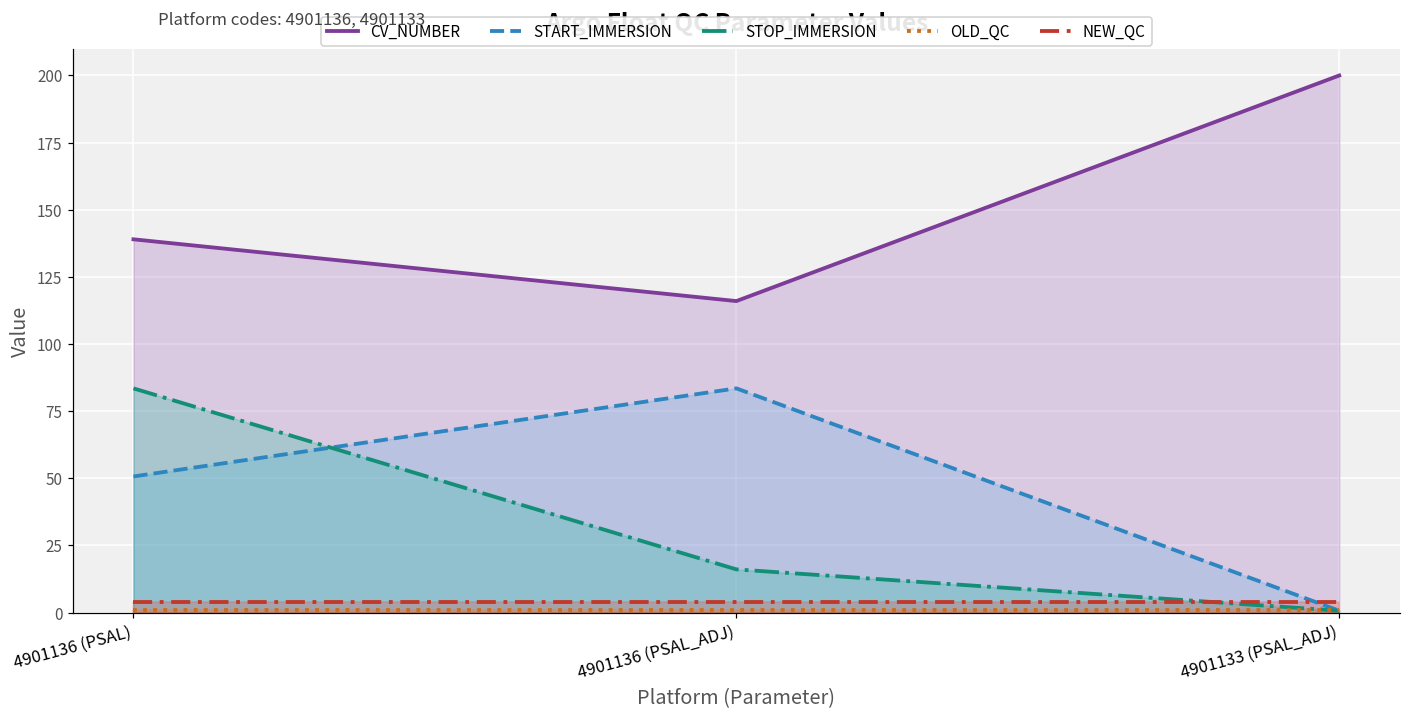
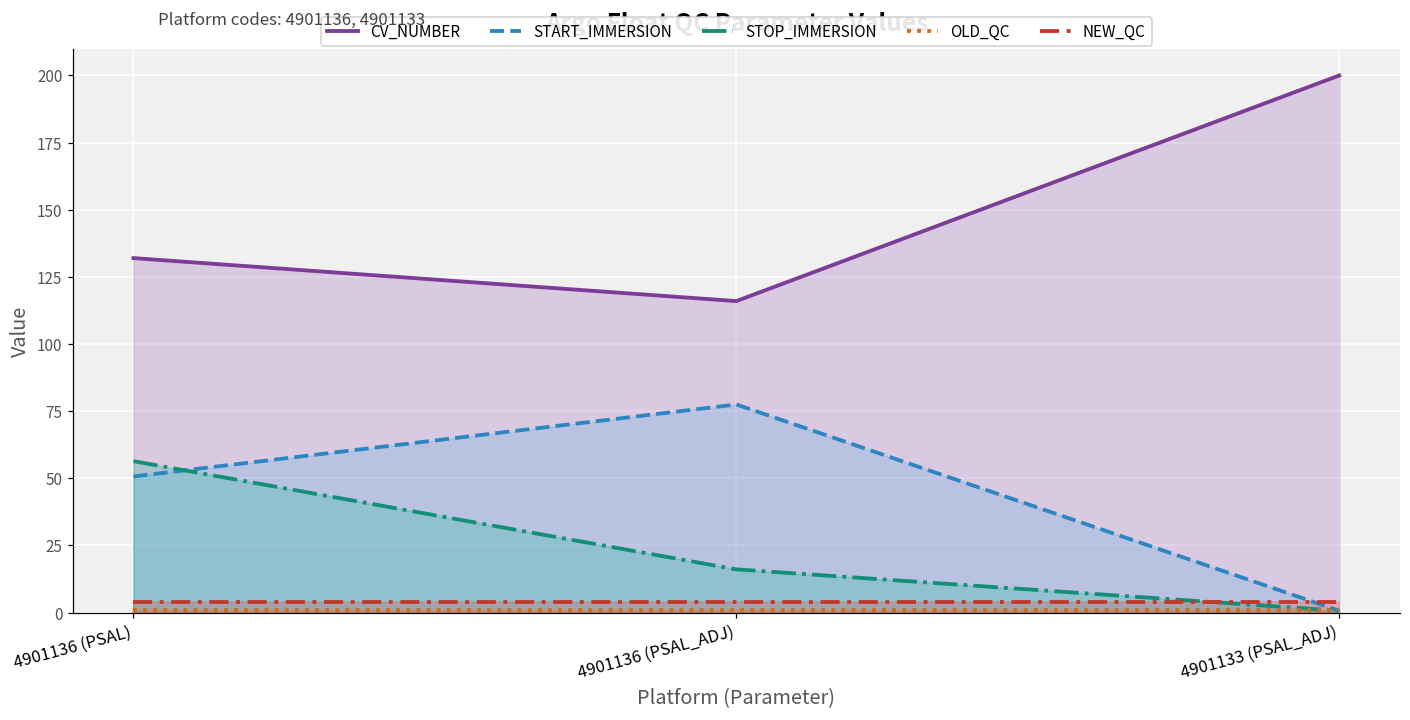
  {
    "CV_NUMBER": {
-     "4901136 (PSAL)": 139,
+     "4901136 (PSAL)": 132,
      "4901136 (PSAL_ADJ)": 116,
      "4901133 (PSAL_ADJ)": 200
    },
    "START_IMMERSION": {
      "4901136 (PSAL)": 51,
-     "4901136 (PSAL_ADJ)": 84
+     "4901136 (PSAL_ADJ)": 78
    },
    "STOP_IMMERSION": {
-     "4901136 (PSAL)": 84,
+     "4901136 (PSAL)": 56,
      "4901136 (PSAL_ADJ)": 16
    }
  }
